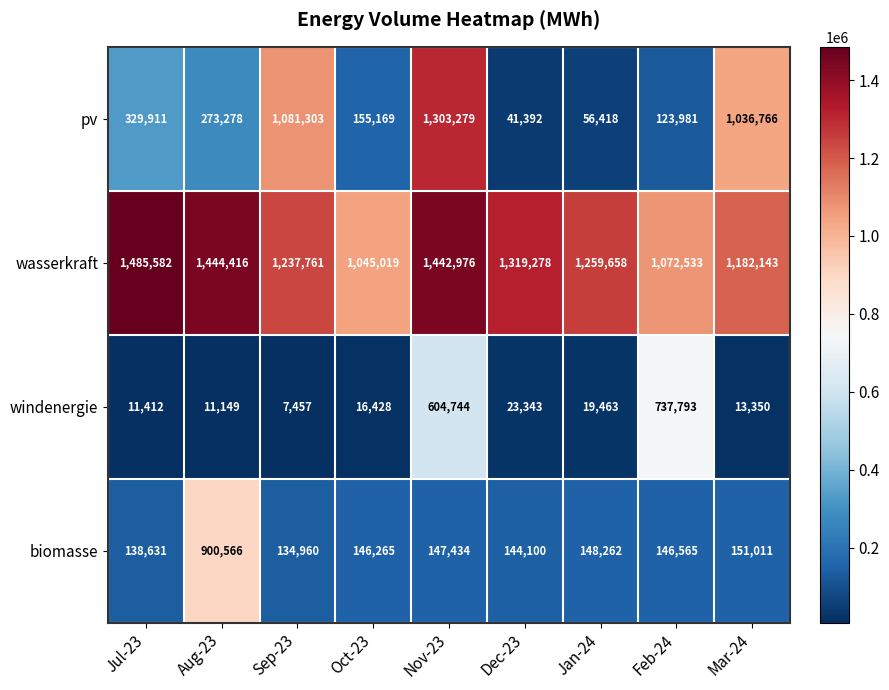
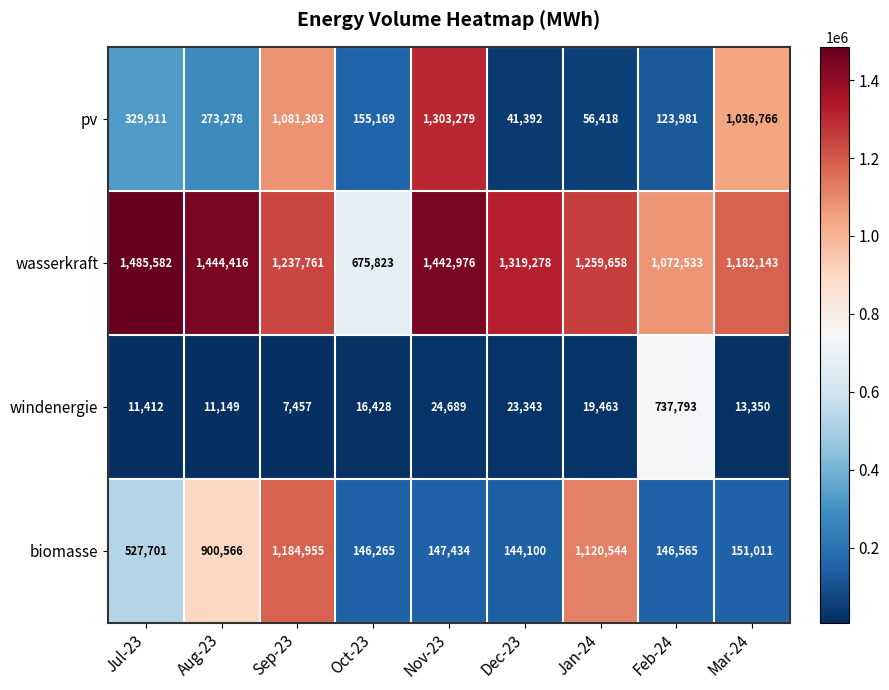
  {
    "pv": {
      "Jul-23": "329,911",
      "Aug-23": "273,278",
      "Sep-23": "1,081,303",
      "Oct-23": "155,169",
      "Nov-23": "1,303,279",
      "Dec-23": "41,392",
      "Jan-24": "56,418",
      "Feb-24": "123,981",
      "Mar-24": "1,036,766"
    },
    "wasserkraft": {
      "Jul-23": "1,485,582",
      "Aug-23": "1,444,416",
      "Sep-23": "1,237,761",
-     "Oct-23": "1,045,019",
+     "Oct-23": "675,823",
      "Nov-23": "1,442,976",
      "Dec-23": "1,319,278",
      "Jan-24": "1,259,658",
      "Feb-24": "1,072,533",
      "Mar-24": "1,182,143"
    },
    "windenergie": {
      "Jul-23": "11,412",
      "Aug-23": "11,149",
      "Sep-23": "7,457",
      "Oct-23": "16,428",
-     "Nov-23": "604,744",
+     "Nov-23": "24,689",
      "Dec-23": "23,343",
      "Jan-24": "19,463",
      "Feb-24": "737,793",
      "Mar-24": "13,350"
    },
    "biomasse": {
-     "Jul-23": "138,631",
+     "Jul-23": "527,701",
      "Aug-23": "900,566",
-     "Sep-23": "134,960",
+     "Sep-23": "1,184,955",
      "Oct-23": "146,265",
      "Nov-23": "147,434",
      "Dec-23": "144,100",
-     "Jan-24": "148,262",
+     "Jan-24": "1,120,544",
      "Feb-24": "146,565",
      "Mar-24": "151,011"
    }
  }
